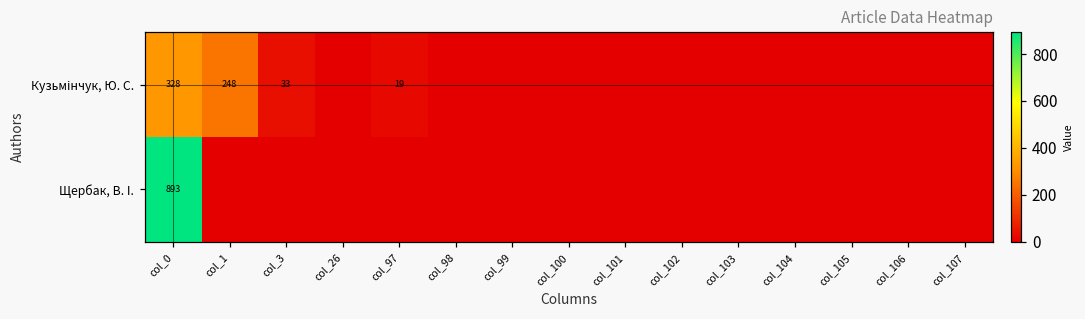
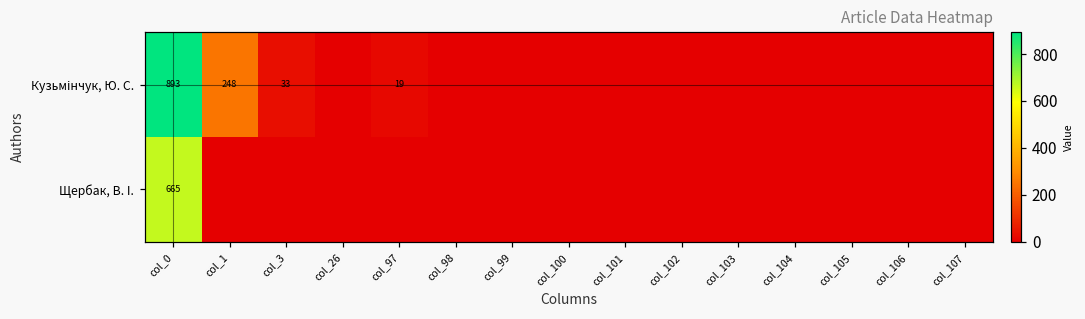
  {
    "Кузьмінчук, Ю. С.": {
-     "col_0": 328,
+     "col_0": 893,
      "col_1": 248,
      "col_3": 33,
      "col_97": 19
    },
    "Щербак, В. І.": {
-     "col_0": 893
+     "col_0": 665
    }
  }
